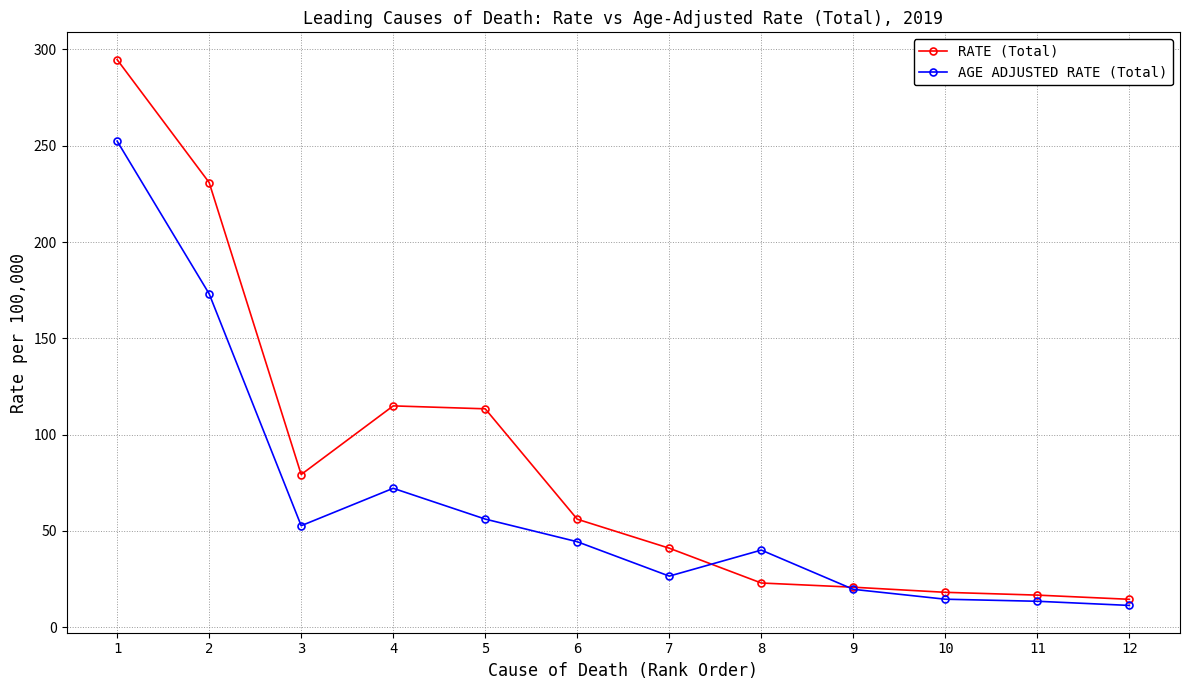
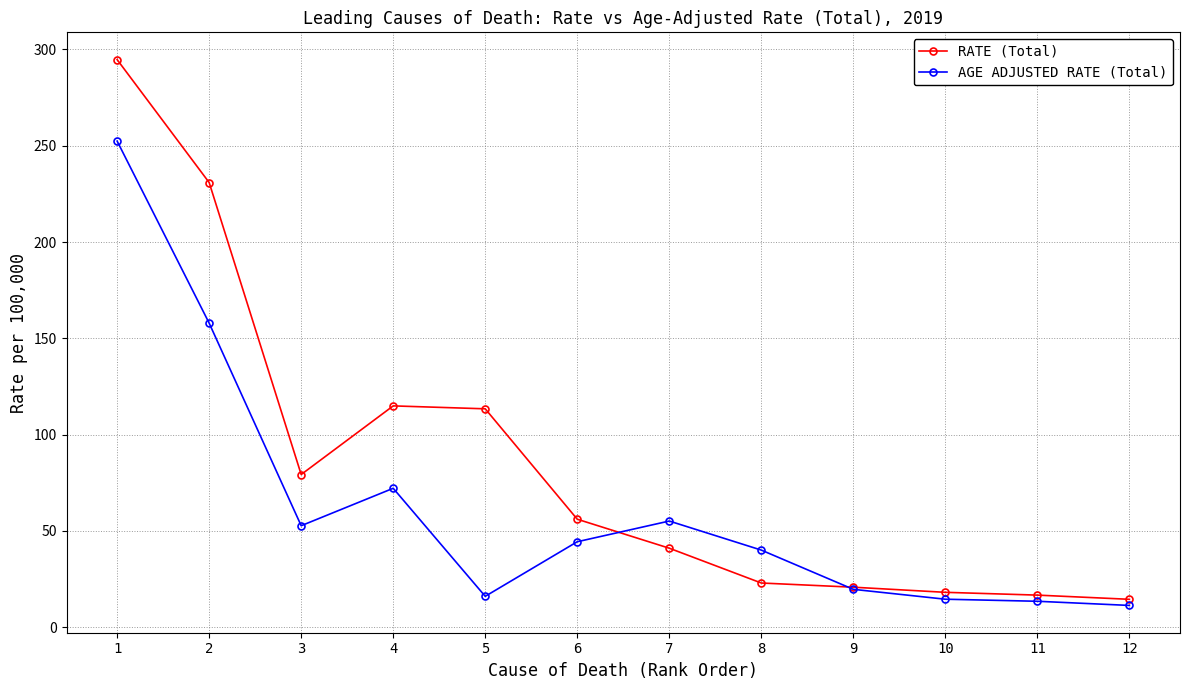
  {
    "RATE (Total)": {
      "1": 295,
      "2": 231,
      "3": 79,
      "4": 115,
      "5": 113,
      "6": 56,
      "7": 41,
      "8": 23,
      "10": 18,
      "11": 17,
      "12": 15
    },
    "AGE ADJUSTED RATE (Total)": {
      "1": 252,
-     "2": 173,
+     "2": 158,
      "3": 53,
      "4": 72,
-     "5": 56,
+     "5": 16,
      "6": 44,
-     "7": 27,
+     "7": 55,
      "8": 40,
      "10": 15,
      "11": 13,
      "12": 11
    }
  }
